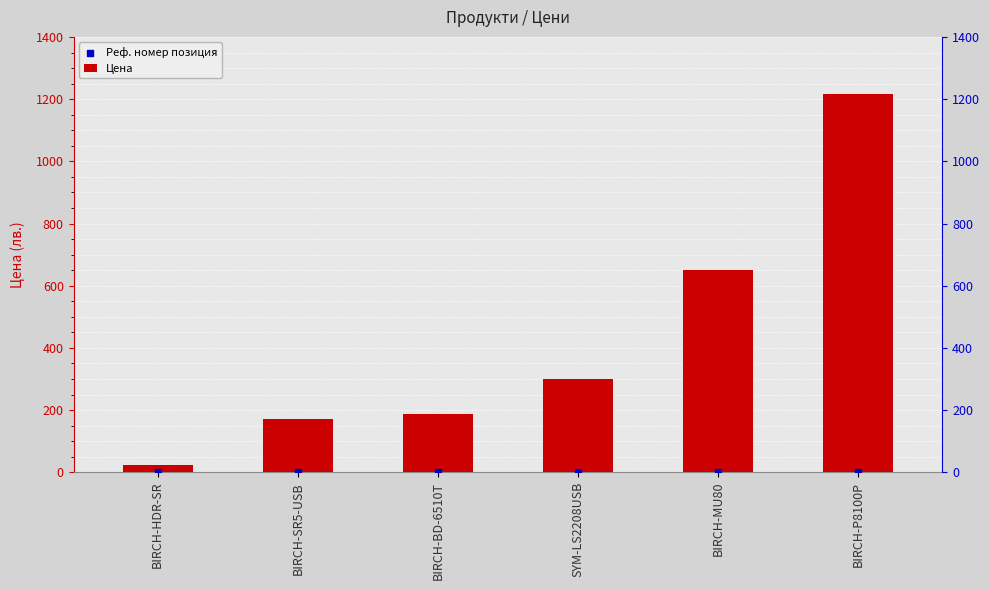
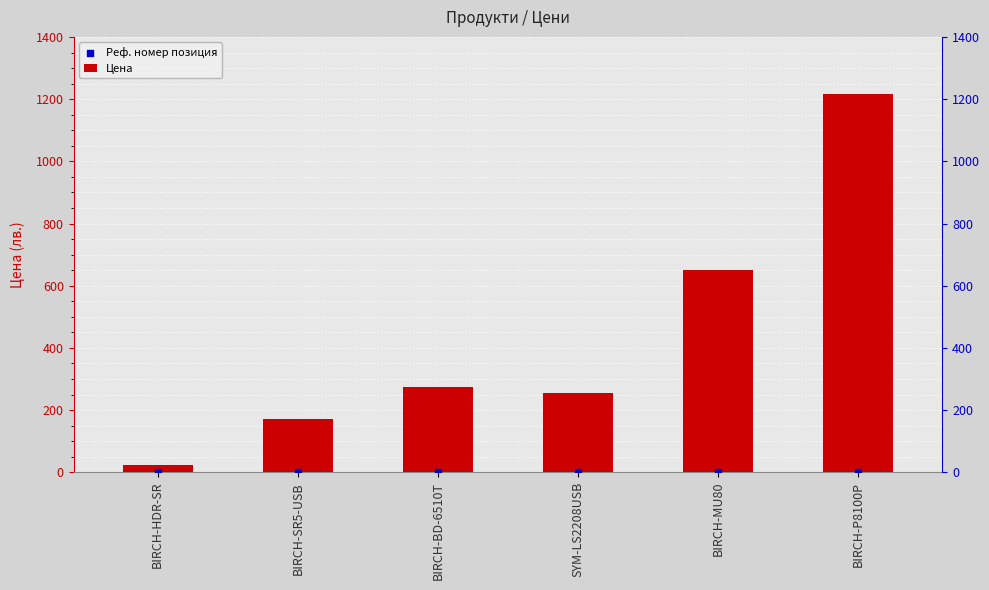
  {
    "Цена": {
      "BIRCH-HDR-SR": 20,
      "BIRCH-SR5-USB": 170,
-     "BIRCH-BD-6510T": 190,
-     "SYM-LS2208USB": 300,
+     "BIRCH-BD-6510T": 280,
+     "SYM-LS2208USB": 250,
      "BIRCH-MU80": 650,
      "BIRCH-P8100P": 1220
    }
  }
